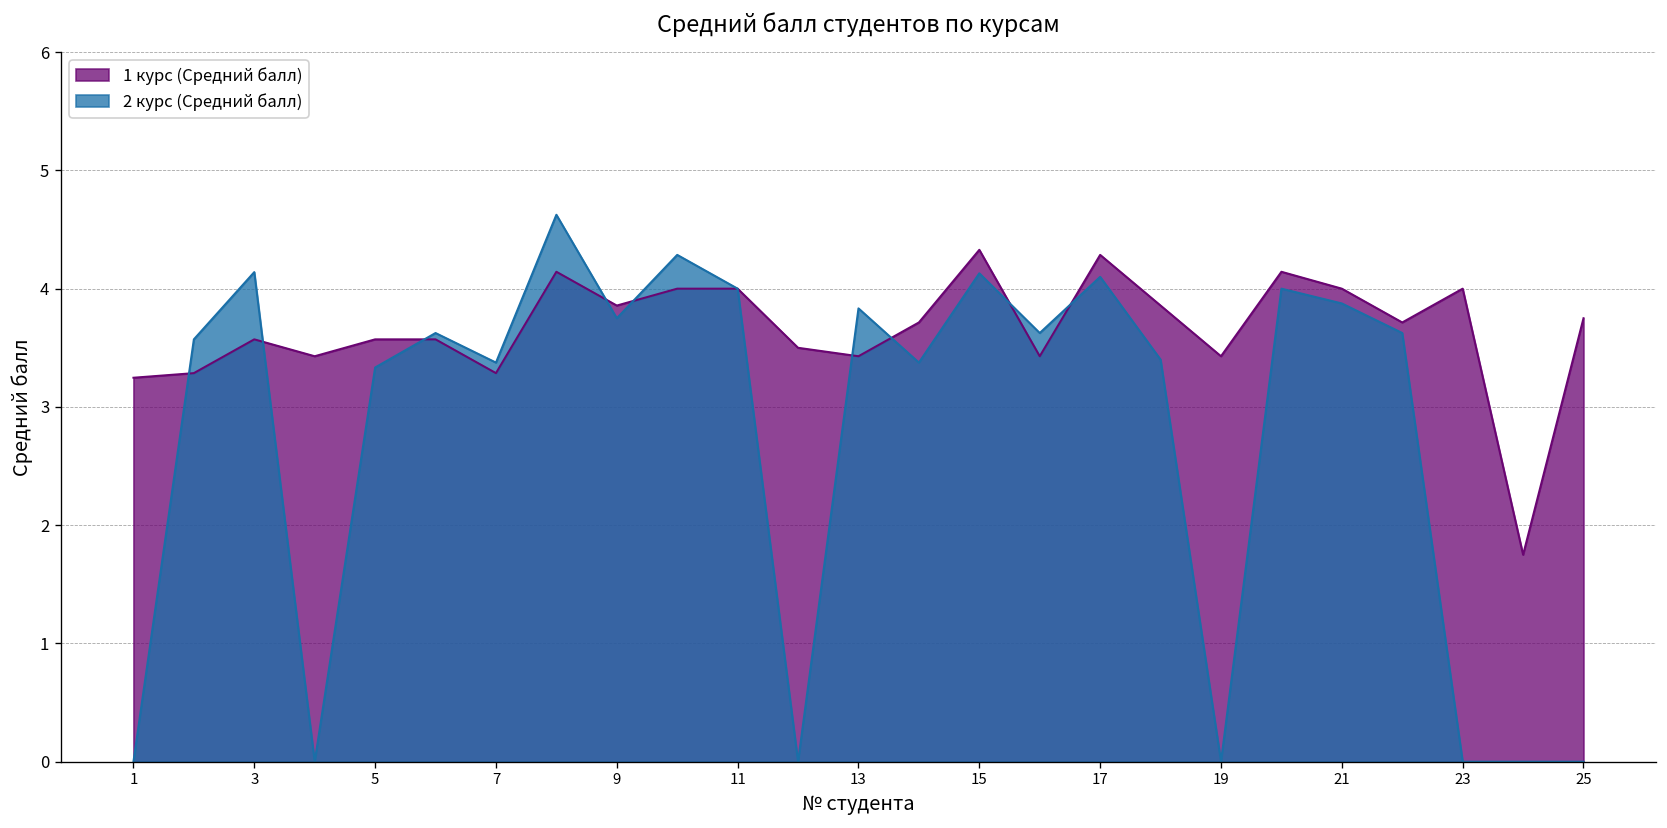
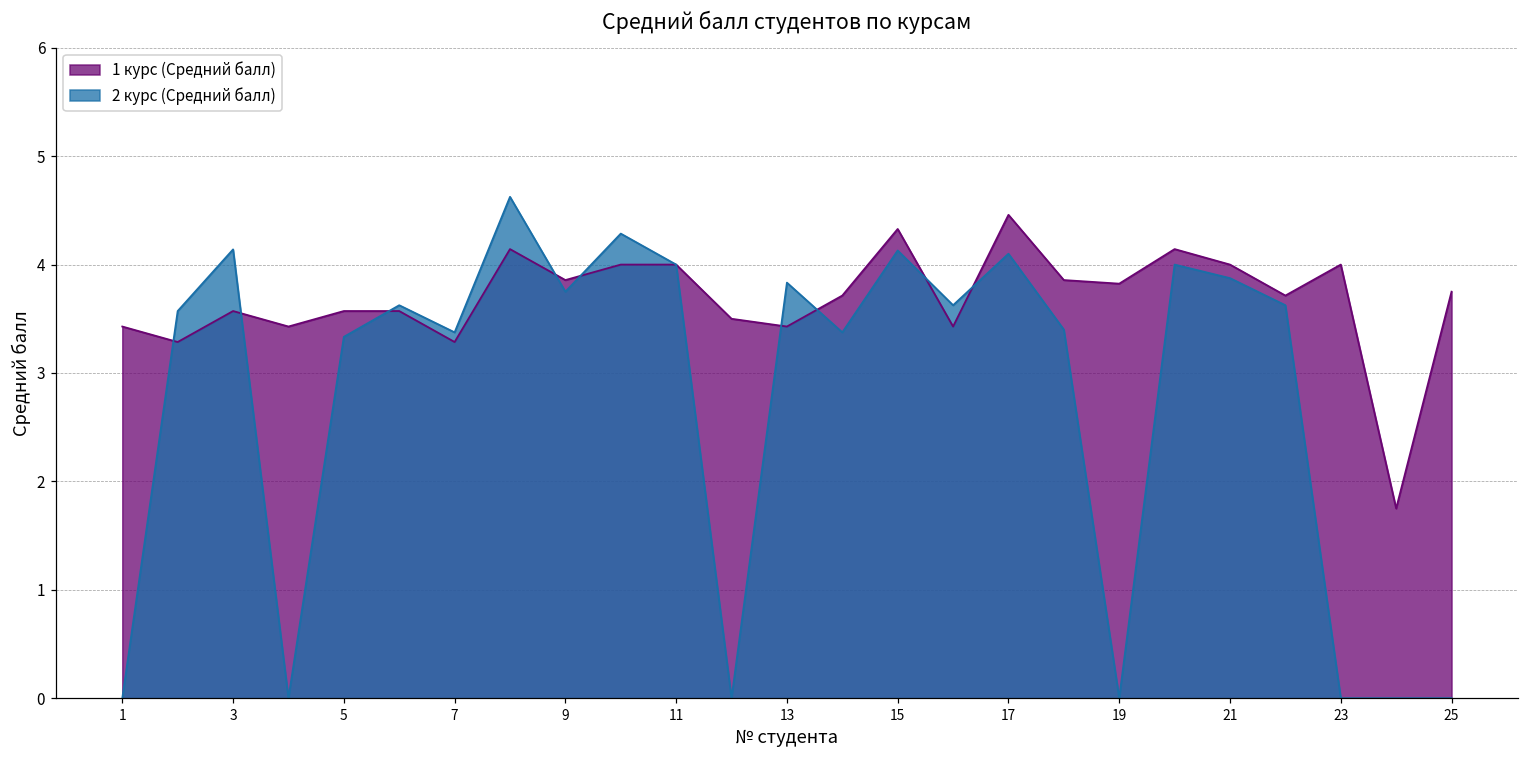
  {
    "1 курс (Средний балл)": {
-     "1": 3.2,
+     "1": 3.4,
      "3": 3.6,
      "5": 3.6,
      "7": 3.3,
      "9": 3.9,
      "13": 3.4,
      "15": 4.3,
-     "17": 4.3,
-     "19": 3.4,
+     "17": 4.5,
+     "19": 3.8,
      "21": 4.0,
      "23": 4.0,
      "25": 3.8
    },
    "2 курс (Средний балл)": {
      "1": 0.0,
      "3": 4.1,
      "5": 3.3,
      "7": 3.4,
      "9": 3.8,
      "13": 3.8,
      "15": 4.1,
      "17": 4.1,
      "19": 0.0,
      "21": 3.9,
      "23": 0.0,
      "25": 0.0
    }
  }
